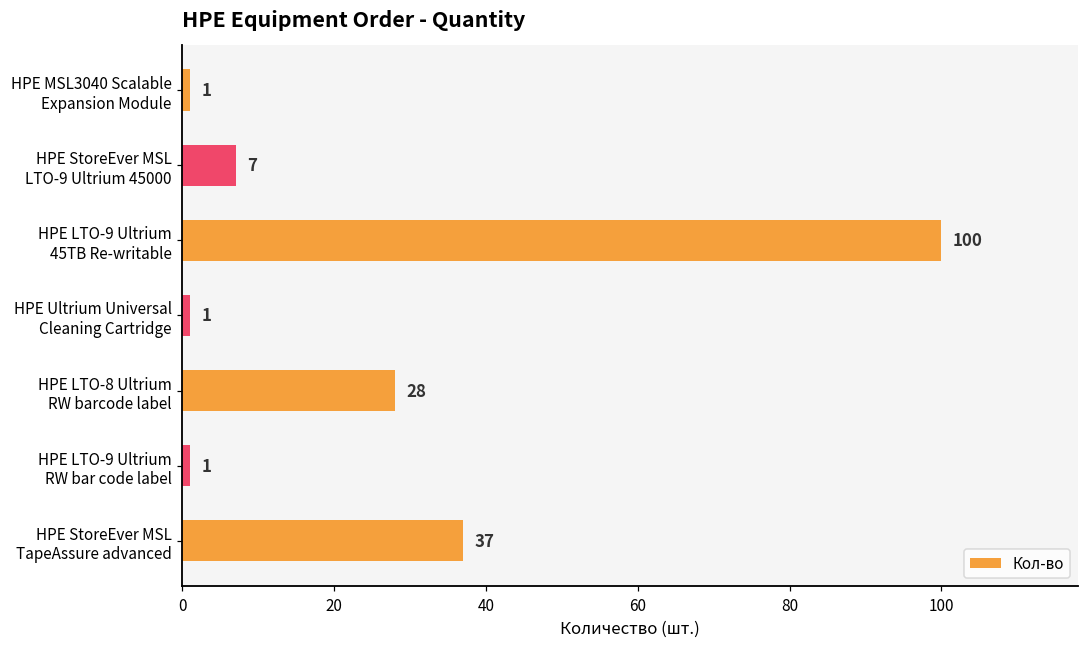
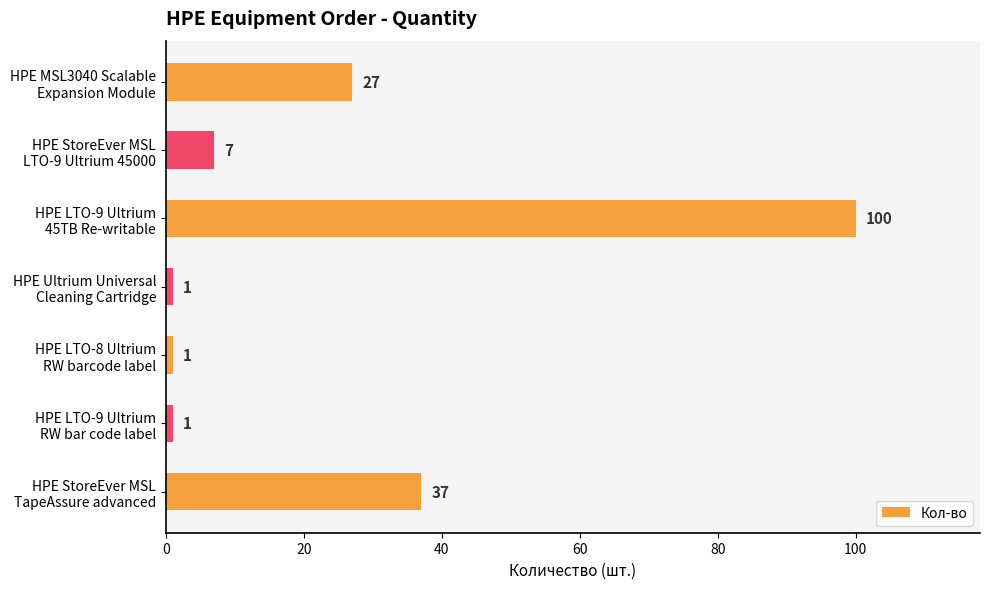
  {
-   "HPE MSL3040 Scalable Expansion Module": 1,
+   "HPE MSL3040 Scalable Expansion Module": 27,
    "HPE StoreEver MSL LTO-9 Ultrium 45000": 7,
    "HPE LTO-9 Ultrium 45TB Re-writable": 100,
    "HPE Ultrium Universal Cleaning Cartridge": 1,
-   "HPE LTO-8 Ultrium RW barcode label": 28,
+   "HPE LTO-8 Ultrium RW barcode label": 1,
    "HPE LTO-9 Ultrium RW bar code label": 1,
    "HPE StoreEver MSL TapeAssure advanced": 37
  }
